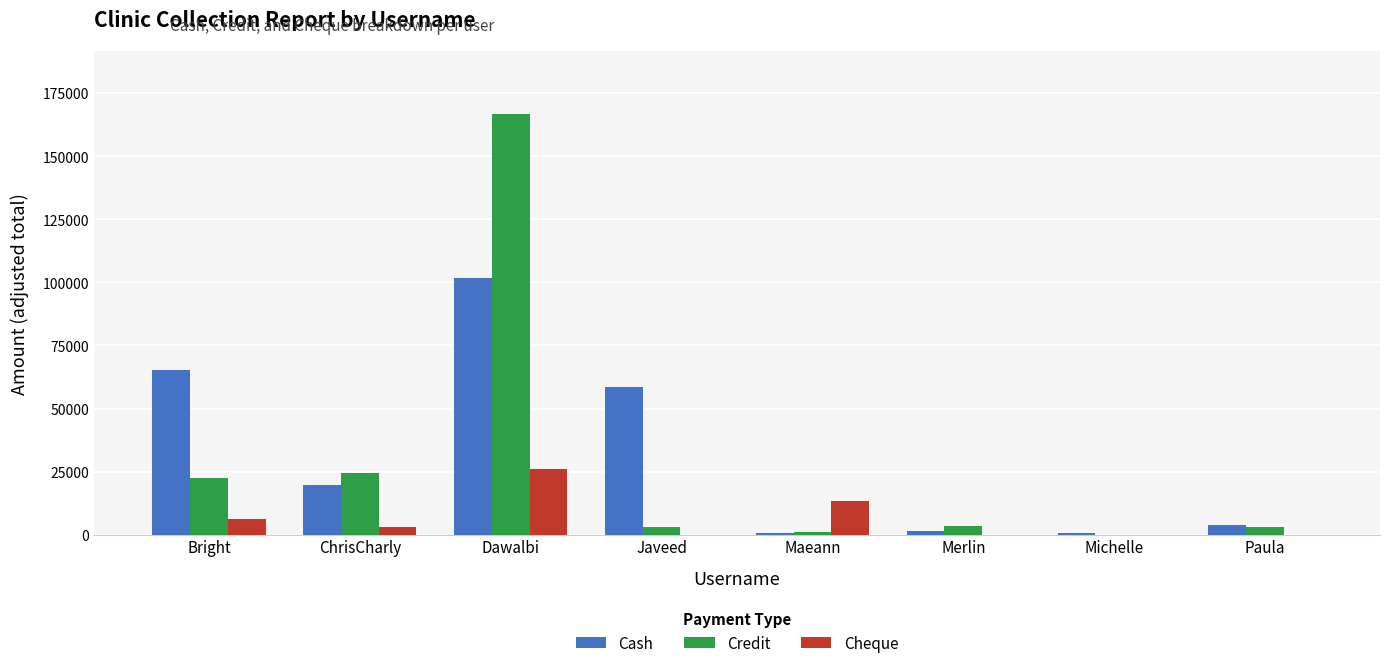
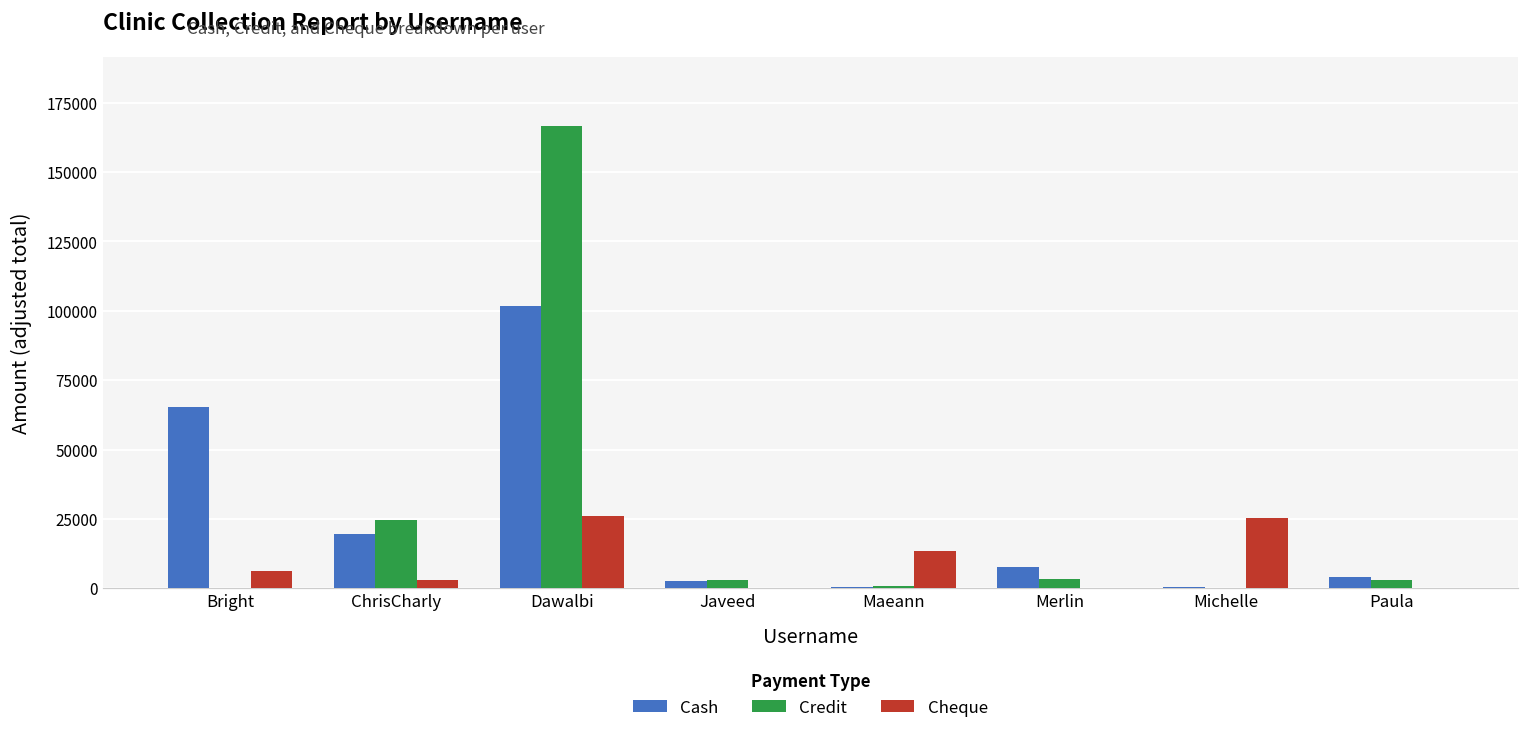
  {
    "Cash": {
      "Bright": 65000,
      "ChrisCharly": 20000,
      "Dawalbi": 102000,
-     "Javeed": 58000,
-     "Merlin": 2000,
+     "Javeed": 3000,
+     "Merlin": 8000,
      "Paula": 4000
    },
    "Credit": {
-     "Bright": 22000,
+     "Bright": 0,
      "ChrisCharly": 24000,
      "Dawalbi": 167000,
      "Javeed": 3000,
      "Merlin": 3000,
      "Michelle": 0,
      "Paula": 3000
    },
    "Cheque": {
      "Bright": 6000,
      "ChrisCharly": 3000,
      "Dawalbi": 26000,
      "Javeed": 0,
      "Maeann": 13000,
      "Merlin": 0,
-     "Michelle": 0,
+     "Michelle": 25000,
      "Paula": 0
    }
  }
